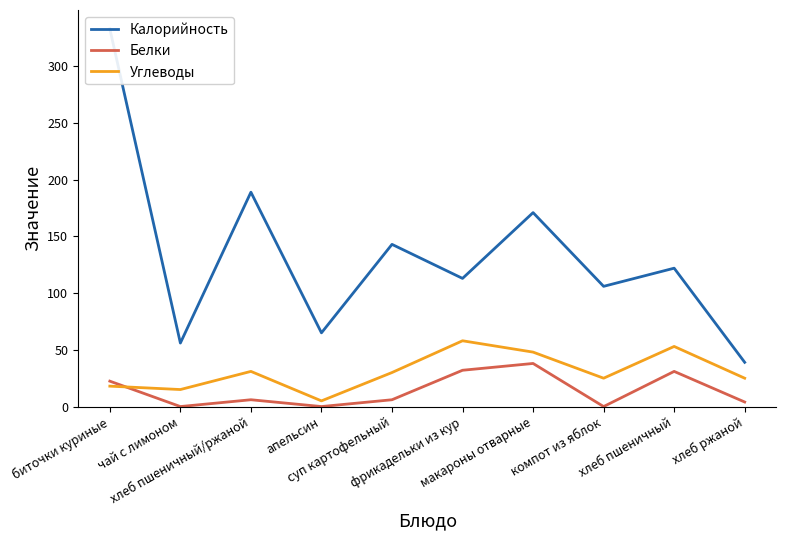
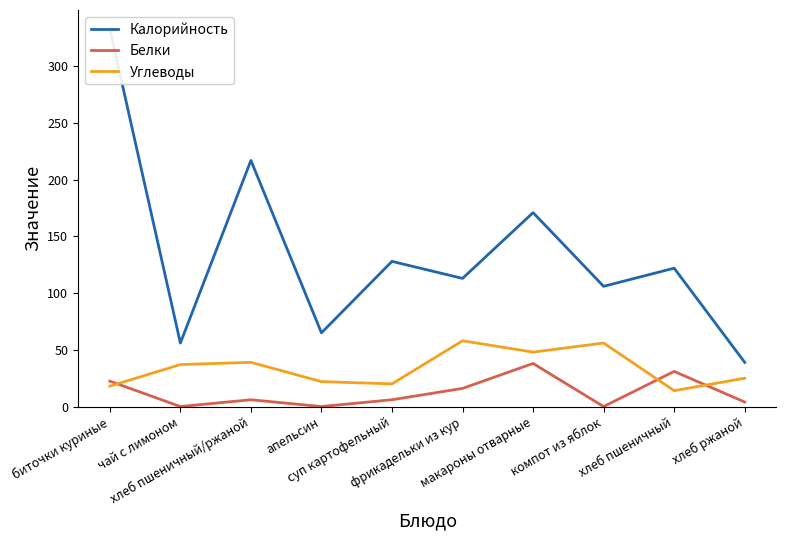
  {
    "Калорийность": {
      "чай с лимоном": 56,
-     "хлеб пшеничный/ржаной": 189,
+     "хлеб пшеничный/ржаной": 217,
      "апельсин": 65,
-     "суп картофельный": 143,
+     "суп картофельный": 128,
      "фрикадельки из кур": 113,
      "макароны отварные": 171,
      "компот из яблок": 106,
      "хлеб пшеничный": 122,
      "хлеб ржаной": 39
    },
    "Белки": {
      "биточки куриные": 22,
      "чай с лимоном": 0,
      "хлеб пшеничный/ржаной": 6,
      "апельсин": 0,
      "суп картофельный": 6,
-     "фрикадельки из кур": 32,
+     "фрикадельки из кур": 16,
      "макароны отварные": 38,
      "компот из яблок": 0,
      "хлеб пшеничный": 31,
      "хлеб ржаной": 4
    },
    "Углеводы": {
      "биточки куриные": 18,
-     "чай с лимоном": 15,
-     "хлеб пшеничный/ржаной": 31,
-     "апельсин": 5,
-     "суп картофельный": 30,
+     "чай с лимоном": 37,
+     "хлеб пшеничный/ржаной": 39,
+     "апельсин": 22,
+     "суп картофельный": 20,
      "фрикадельки из кур": 58,
      "макароны отварные": 48,
-     "компот из яблок": 25,
-     "хлеб пшеничный": 53,
+     "компот из яблок": 56,
+     "хлеб пшеничный": 14,
      "хлеб ржаной": 25
    }
  }
